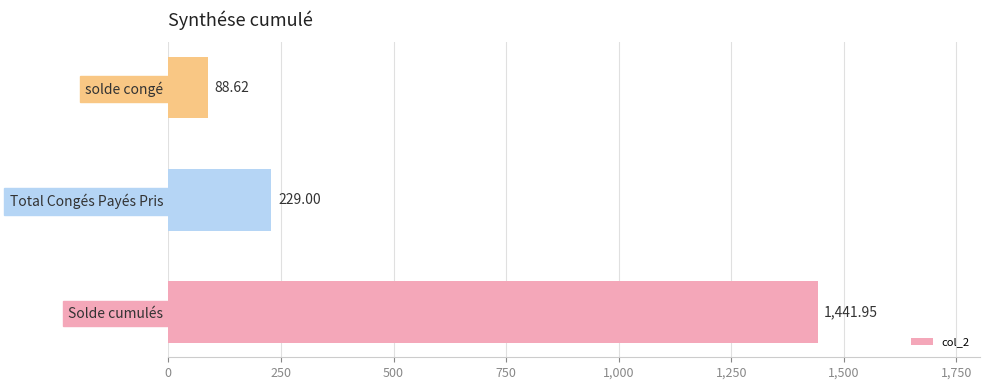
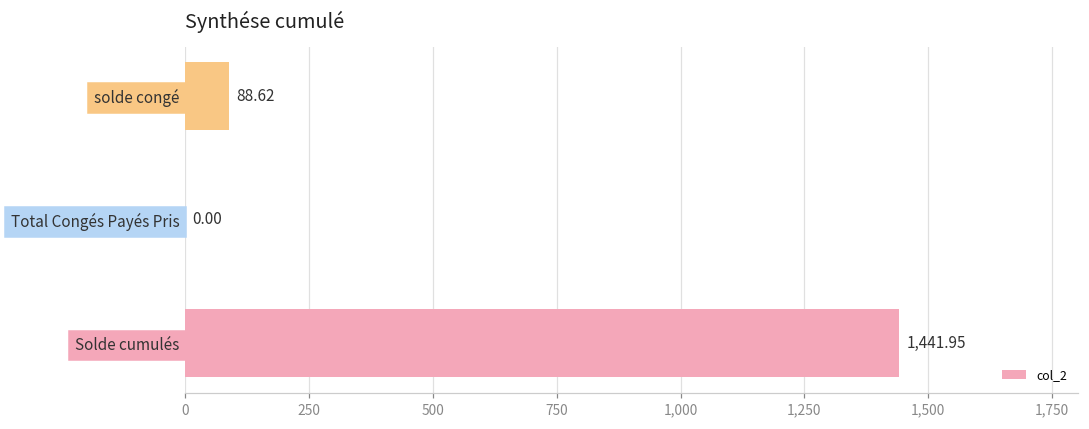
  {
    "solde congé": "88.62",
-   "Total Congés Payés Pris": "229.00",
+   "Total Congés Payés Pris": "0.00",
    "Solde cumulés": "1,441.95"
  }
